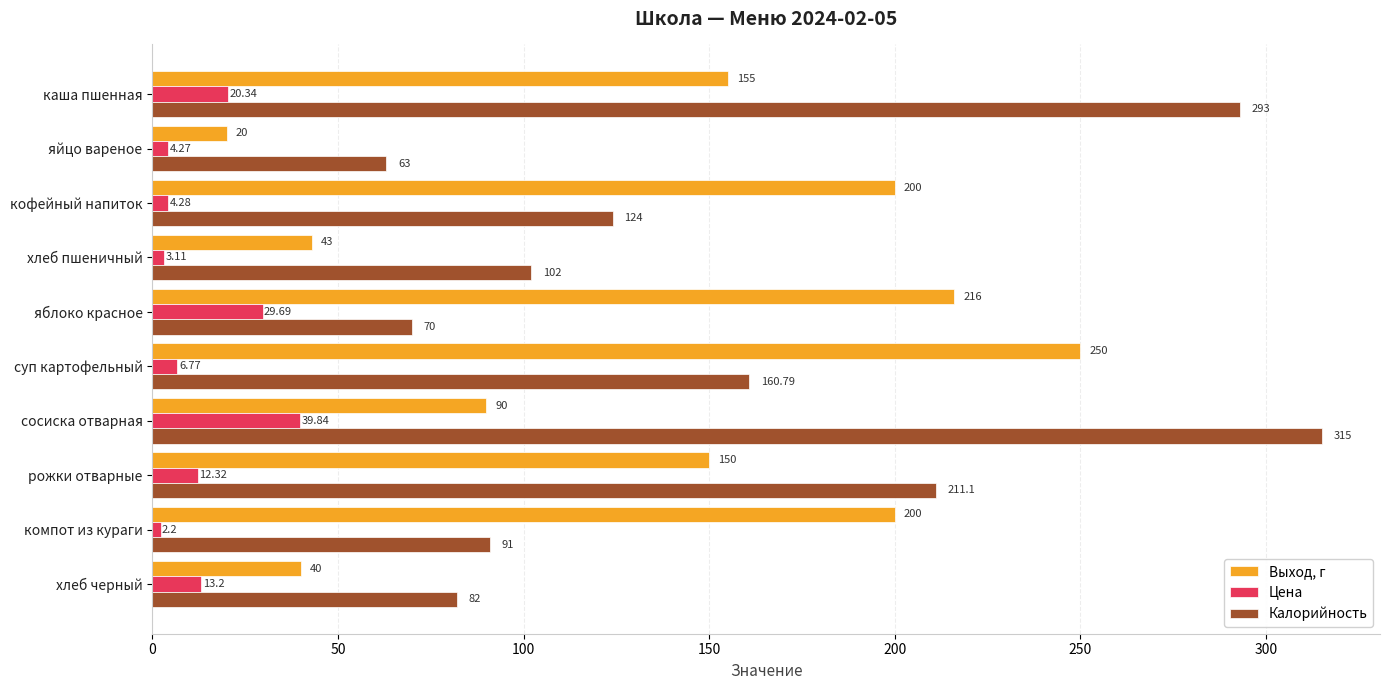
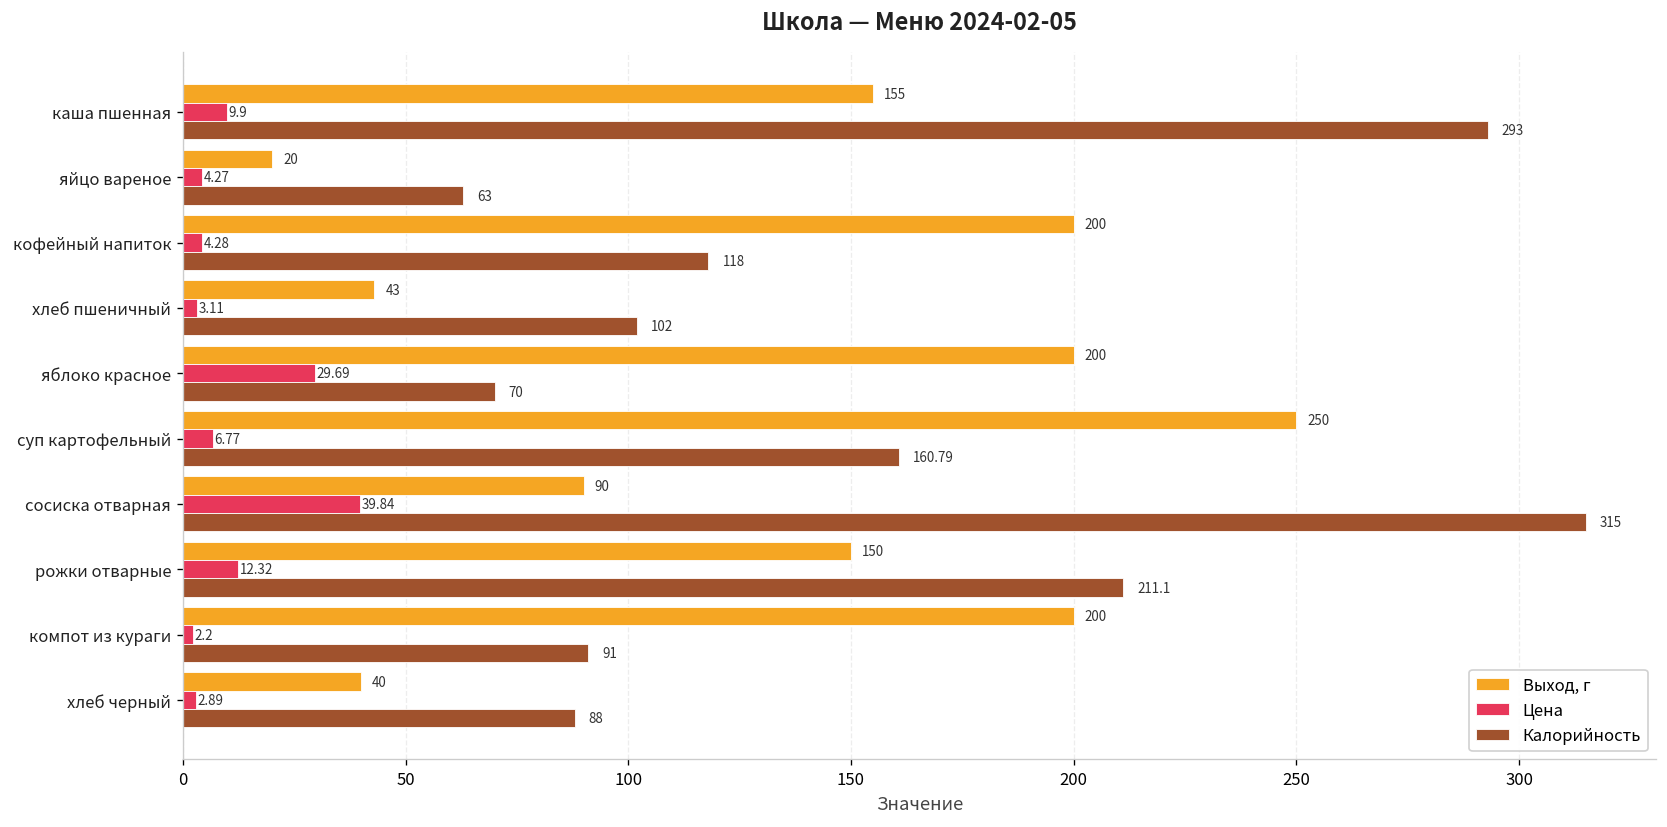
  {
    "Выход, г": {
      "каша пшенная": 155,
      "яйцо вареное": 20,
      "кофейный напиток": 200,
      "хлеб пшеничный": 43,
-     "яблоко красное": 216,
+     "яблоко красное": 200,
      "суп картофельный": 250,
      "сосиска отварная": 90,
      "рожки отварные": 150,
      "компот из кураги": 200,
      "хлеб черный": 40
    },
    "Цена": {
-     "каша пшенная": 20.34,
+     "каша пшенная": 9.9,
      "яйцо вареное": 4.27,
      "кофейный напиток": 4.28,
      "хлеб пшеничный": 3.11,
      "яблоко красное": 29.69,
      "суп картофельный": 6.77,
      "сосиска отварная": 39.84,
      "рожки отварные": 12.32,
      "компот из кураги": 2.2,
-     "хлеб черный": 13.2
+     "хлеб черный": 2.89
    },
    "Калорийность": {
      "каша пшенная": 293,
      "яйцо вареное": 63,
-     "кофейный напиток": 124,
+     "кофейный напиток": 118,
      "хлеб пшеничный": 102,
      "яблоко красное": 70,
      "суп картофельный": 160.79,
      "сосиска отварная": 315,
      "рожки отварные": 211.1,
      "компот из кураги": 91,
-     "хлеб черный": 82
+     "хлеб черный": 88
    }
  }
